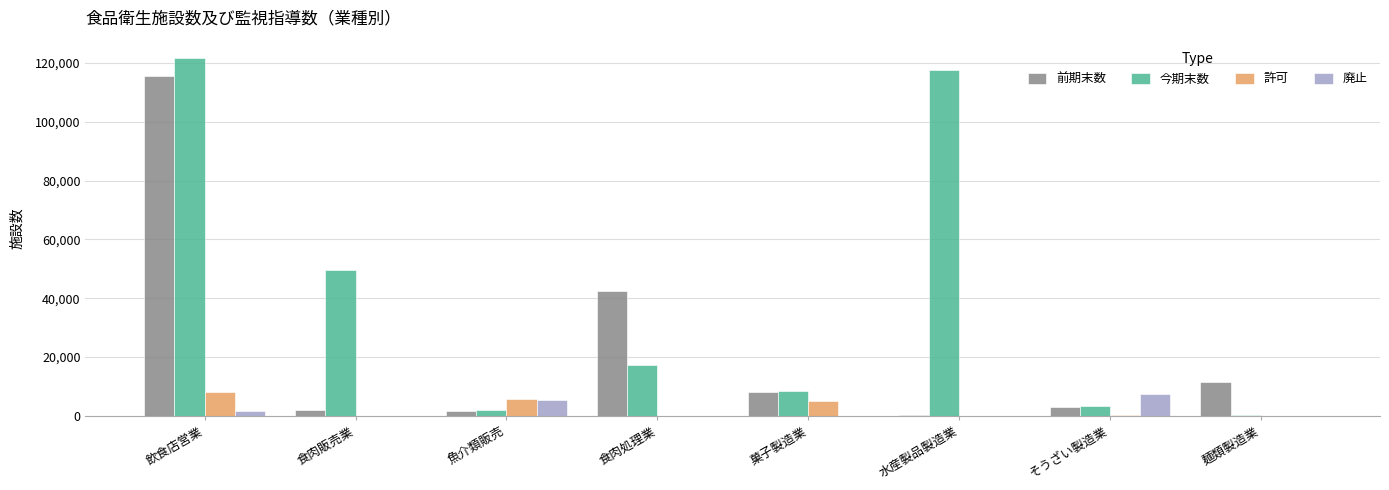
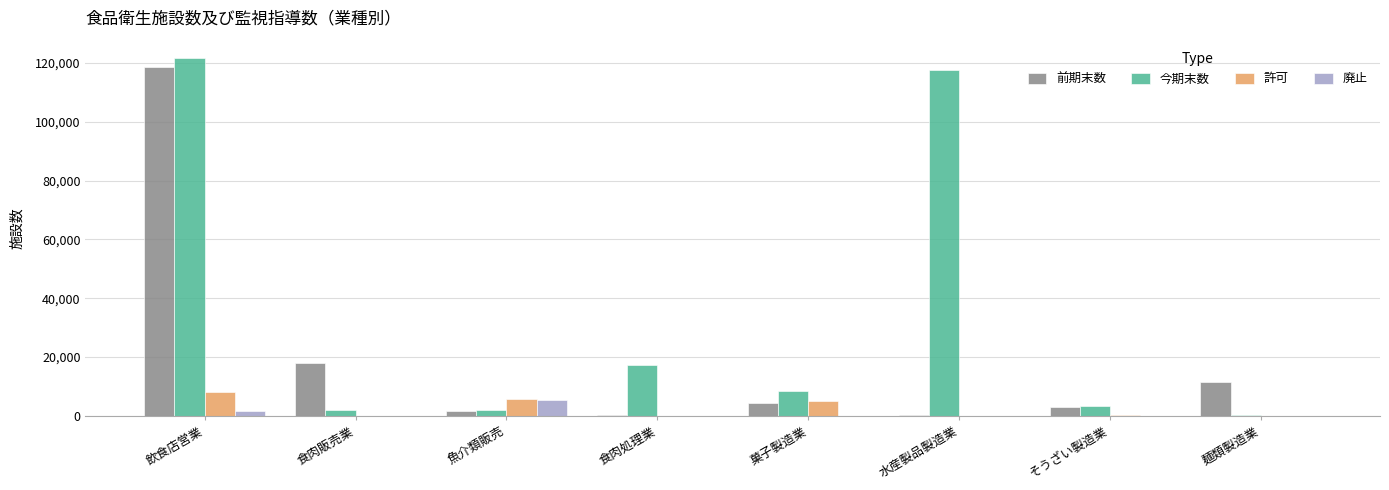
  {
    "前期末数": {
-     "飲食店営業": "115,000",
-     "食肉販売業": "2,000",
+     "飲食店営業": "119,000",
+     "食肉販売業": "18,000",
      "魚介類販売": "2,000",
-     "食肉処理業": "42,000",
-     "菓子製造業": "8,000",
+     "食肉処理業": "0",
+     "菓子製造業": "4,000",
      "そうざい製造業": "3,000",
      "麺類製造業": "12,000"
    },
    "今期末数": {
      "飲食店営業": "122,000",
-     "食肉販売業": "50,000",
+     "食肉販売業": "2,000",
      "魚介類販売": "2,000",
      "食肉処理業": "17,000",
      "菓子製造業": "9,000",
      "水産製品製造業": "118,000",
      "そうざい製造業": "3,000"
    },
    "許可": {
      "飲食店営業": "8,000",
      "魚介類販売": "6,000",
      "菓子製造業": "5,000"
    },
    "廃止": {
      "飲食店営業": "2,000",
      "魚介類販売": "5,000",
-     "そうざい製造業": "7,000"
+     "そうざい製造業": "0"
    }
  }
